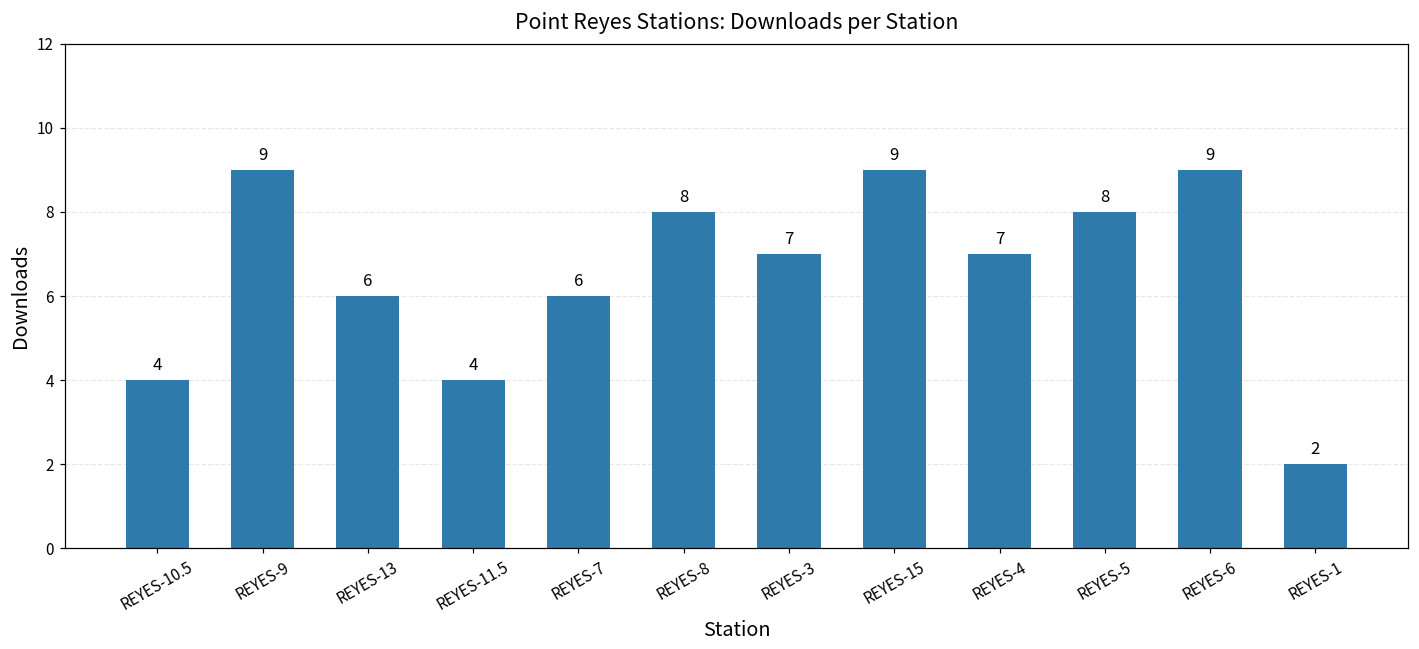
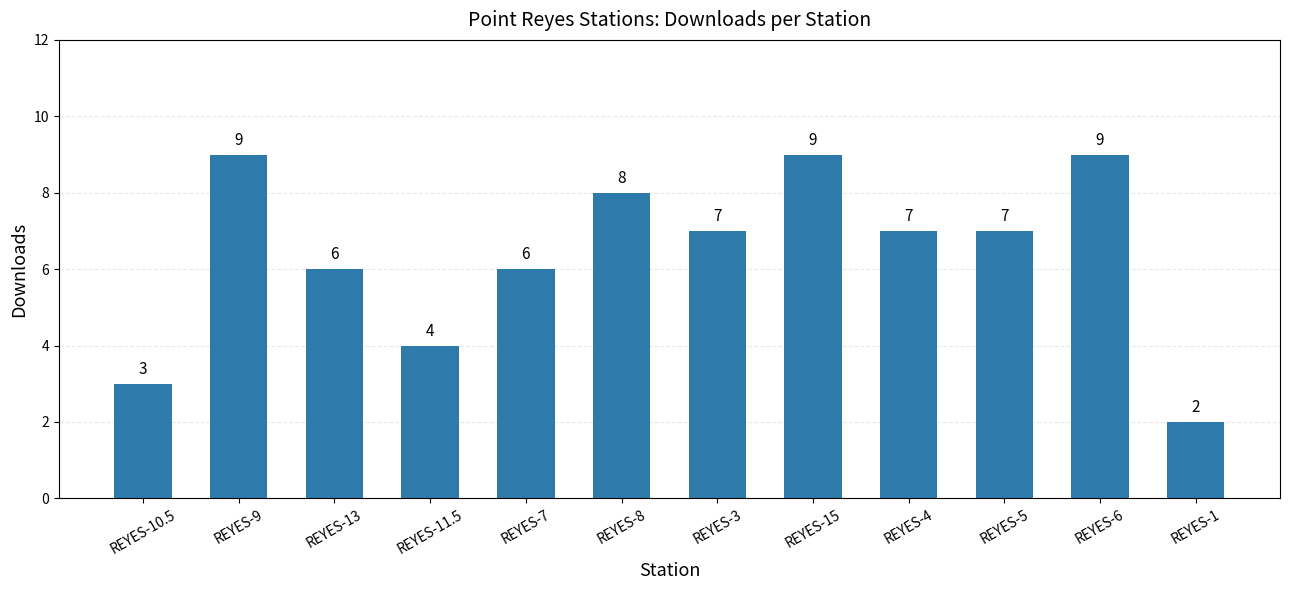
  {
-   "REYES-10.5": 4,
+   "REYES-10.5": 3,
    "REYES-9": 9,
    "REYES-13": 6,
    "REYES-11.5": 4,
    "REYES-7": 6,
    "REYES-8": 8,
    "REYES-3": 7,
    "REYES-15": 9,
    "REYES-4": 7,
-   "REYES-5": 8,
+   "REYES-5": 7,
    "REYES-6": 9,
    "REYES-1": 2
  }
